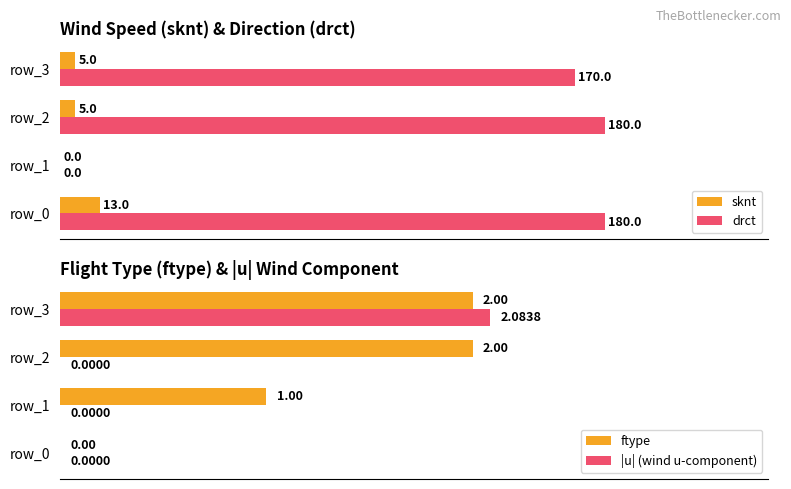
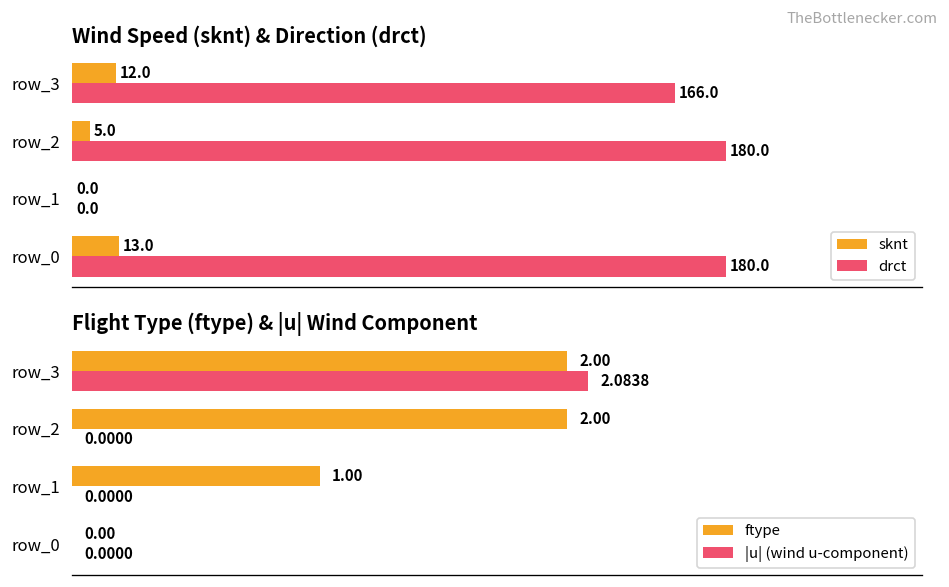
  {
    "Wind Speed (sknt) & Direction (drct)": {
      "sknt": {
-       "row_3": 5.0,
+       "row_3": 12.0,
        "row_2": 5.0,
        "row_1": 0.0,
        "row_0": 13.0
      },
      "drct": {
-       "row_3": 170.0,
+       "row_3": 166.0,
        "row_2": 180.0,
        "row_1": 0.0,
        "row_0": 180.0
      }
    },
    "Flight Type (ftype) & |u| Wind Component": {
      "ftype": {
        "row_3": 2.00,
        "row_2": 2.00,
        "row_1": 1.00,
        "row_0": 0.00
      },
      "|u| (wind u-component)": {
        "row_3": 2.0838,
        "row_2": 0.0000,
        "row_1": 0.0000,
        "row_0": 0.0000
      }
    }
  }
